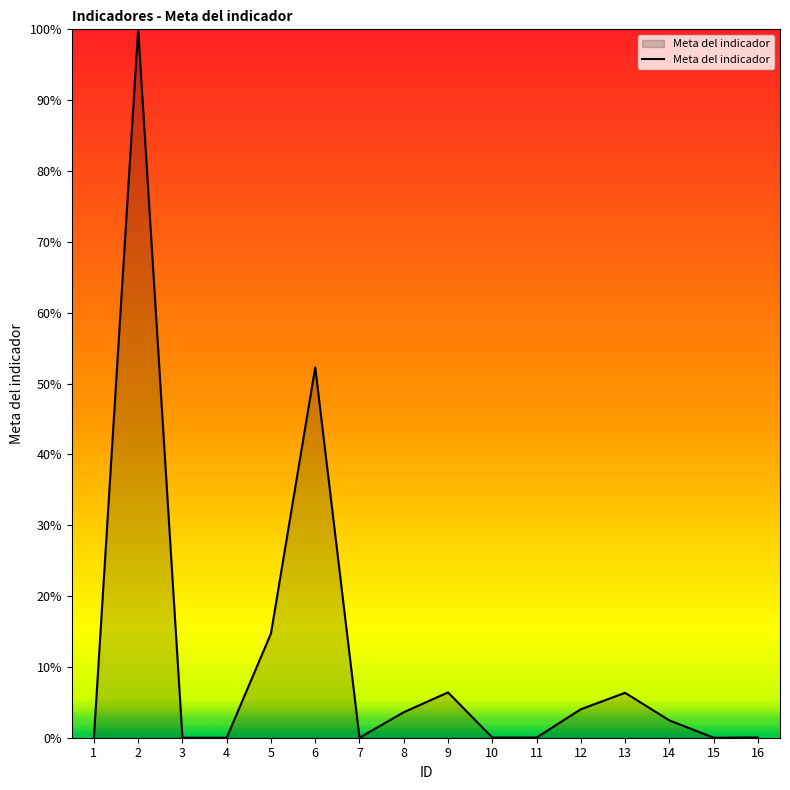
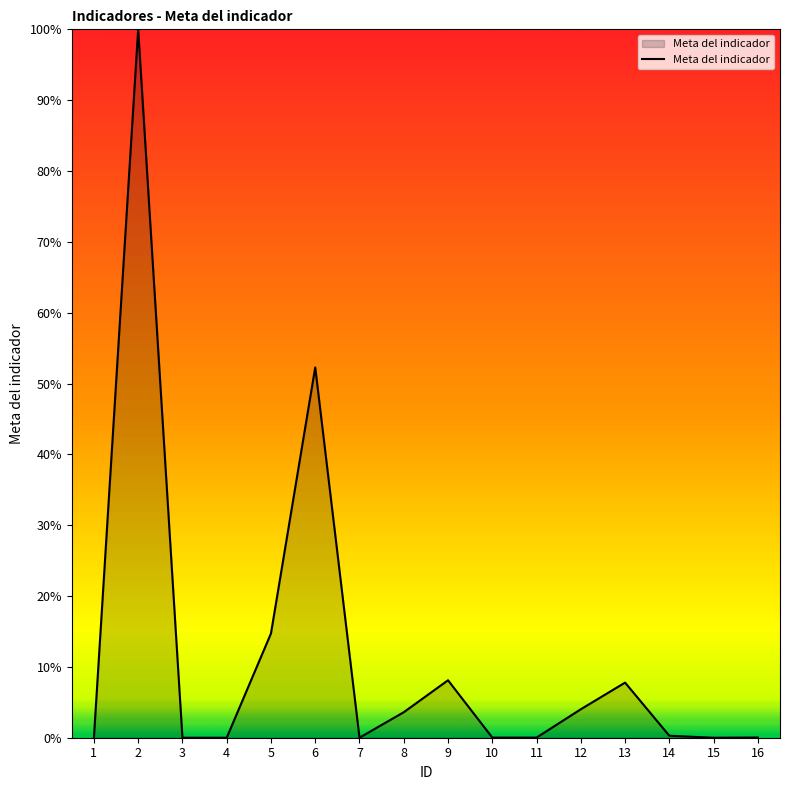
  {
    "1": "0%",
    "2": "100%",
    "3": "0%",
    "4": "0%",
    "5": "15%",
    "6": "52%",
    "7": "0%",
    "8": "4%",
-   "9": "6%",
+   "9": "8%",
    "10": "0%",
    "11": "0%",
    "12": "4%",
-   "13": "6%",
-   "14": "2%",
+   "13": "8%",
+   "14": "0%",
    "15": "0%",
    "16": "0%"
  }
